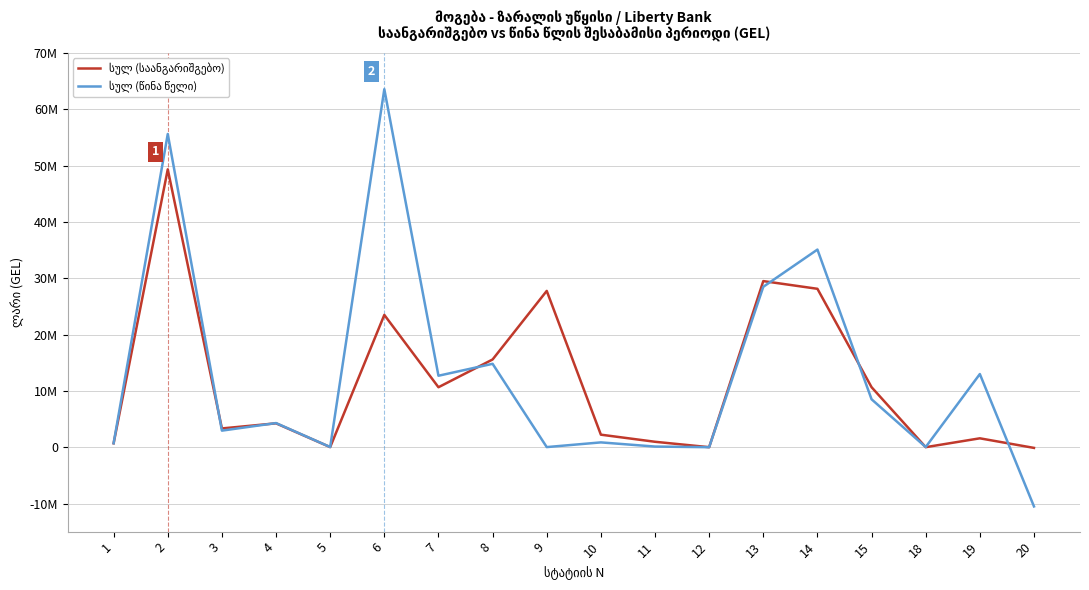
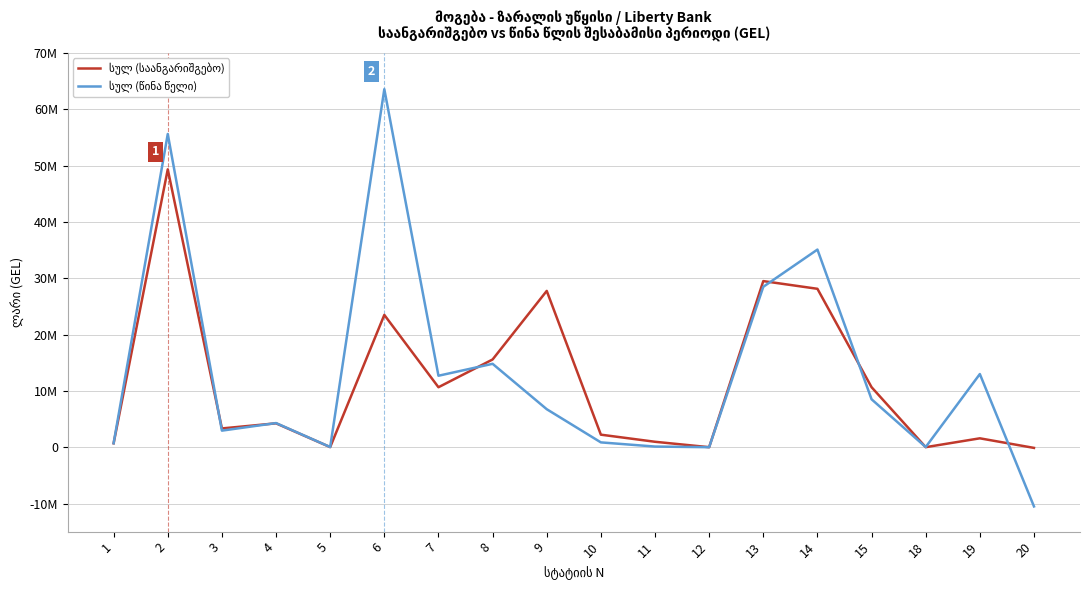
  {
    "სულ (საანგარიშგებო)": {
      "6": 23000000,
      "7": 11000000,
      "8": 16000000,
      "9": 28000000,
      "10": 2000000,
      "11": 1000000,
      "13": 29000000,
      "14": 28000000,
      "15": 11000000,
      "19": 2000000,
      "20": 0
    },
    "სულ (წინა წელი)": {
      "7": 13000000,
      "8": 15000000,
-     "9": 0,
+     "9": 7000000,
      "10": 1000000,
      "11": 0,
      "13": 28000000,
      "14": 35000000,
      "15": 9000000,
      "19": 13000000,
      "20": -11000000
    }
  }
